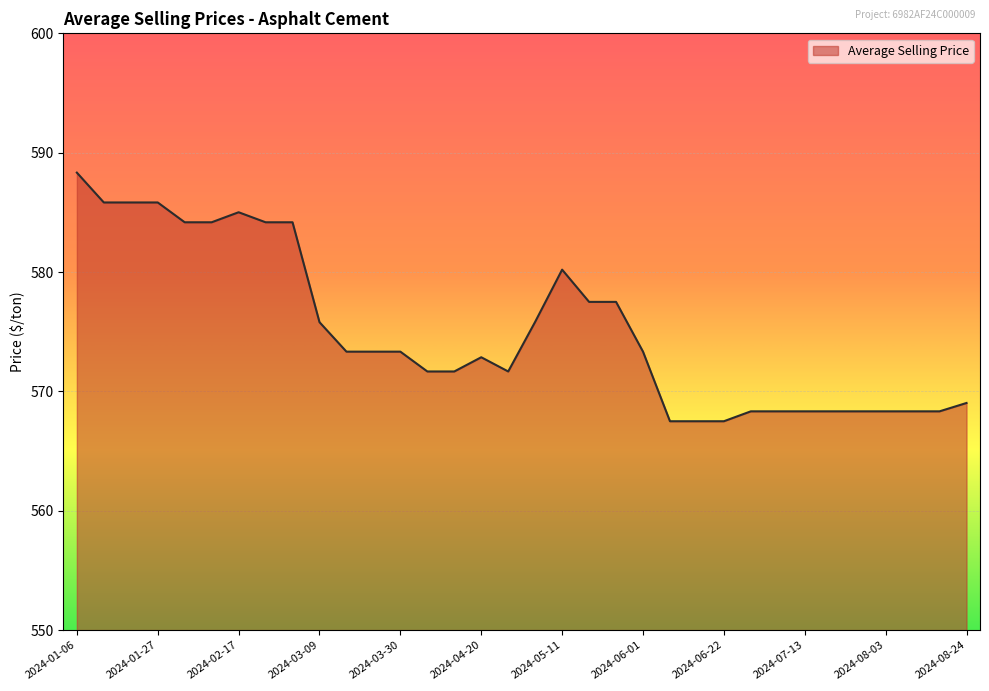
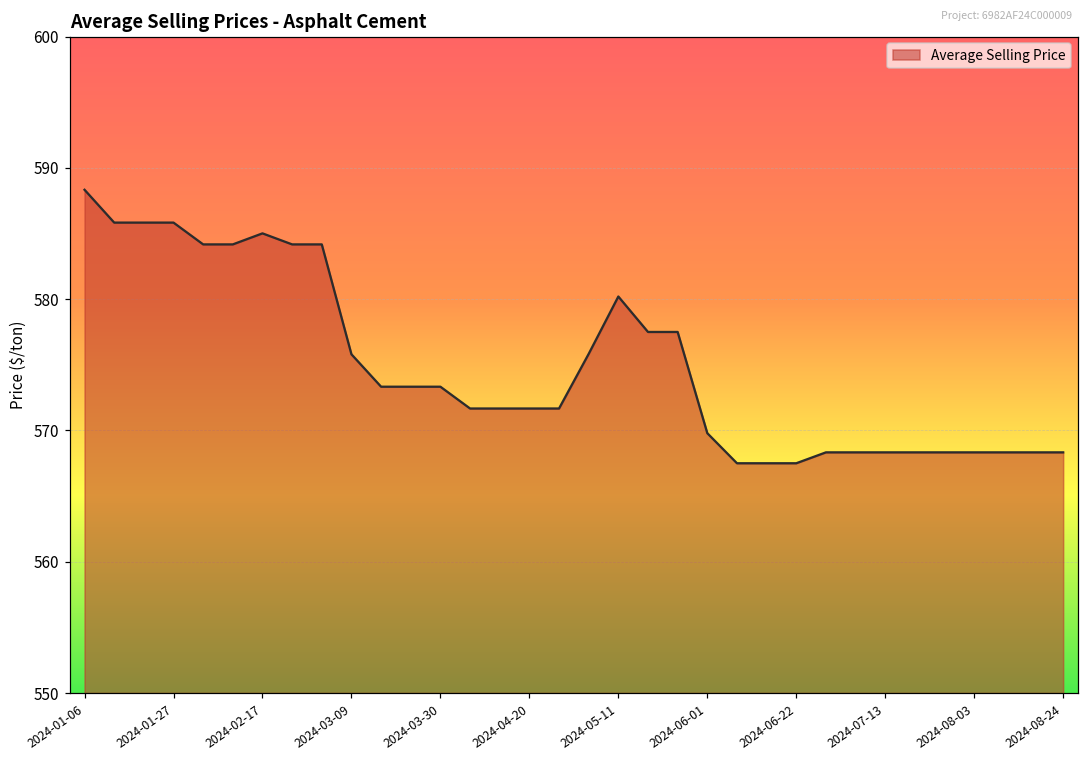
  {
    "2024-01-06": 588.3,
    "2024-01-27": 585.8,
    "2024-02-17": 585.0,
    "2024-03-09": 575.8,
    "2024-03-30": 573.3,
-   "2024-04-20": 572.9,
+   "2024-04-20": 571.7,
    "2024-05-11": 580.2,
-   "2024-06-01": 573.3,
+   "2024-06-01": 569.8,
    "2024-06-22": 567.5,
    "2024-07-13": 568.3,
    "2024-08-03": 568.3,
-   "2024-08-24": 569.0
+   "2024-08-24": 568.3
  }
